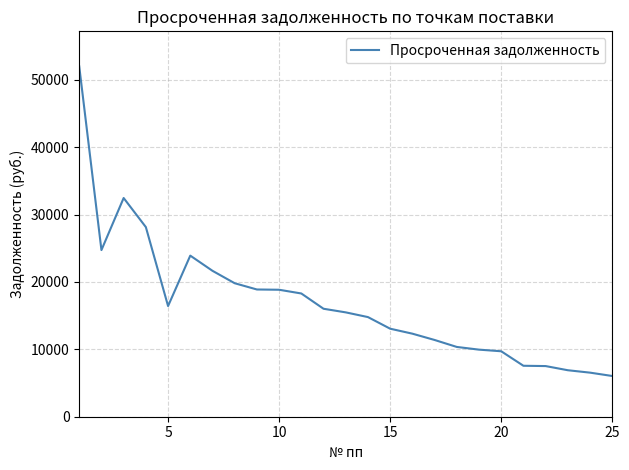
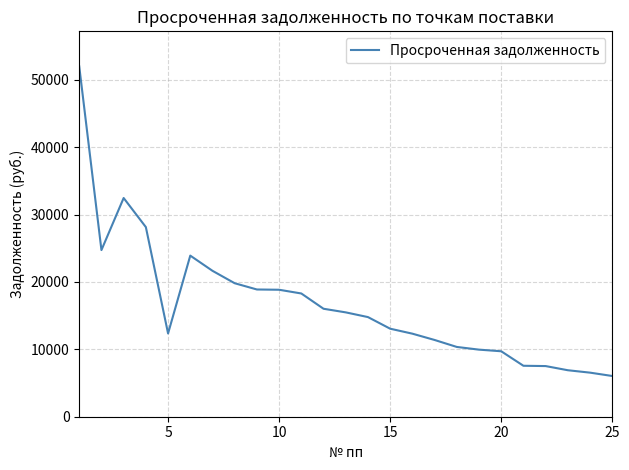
  {
-   "5": 16000,
+   "5": 12000,
    "10": 19000,
    "15": 13000,
    "20": 10000,
    "25": 6000
  }
